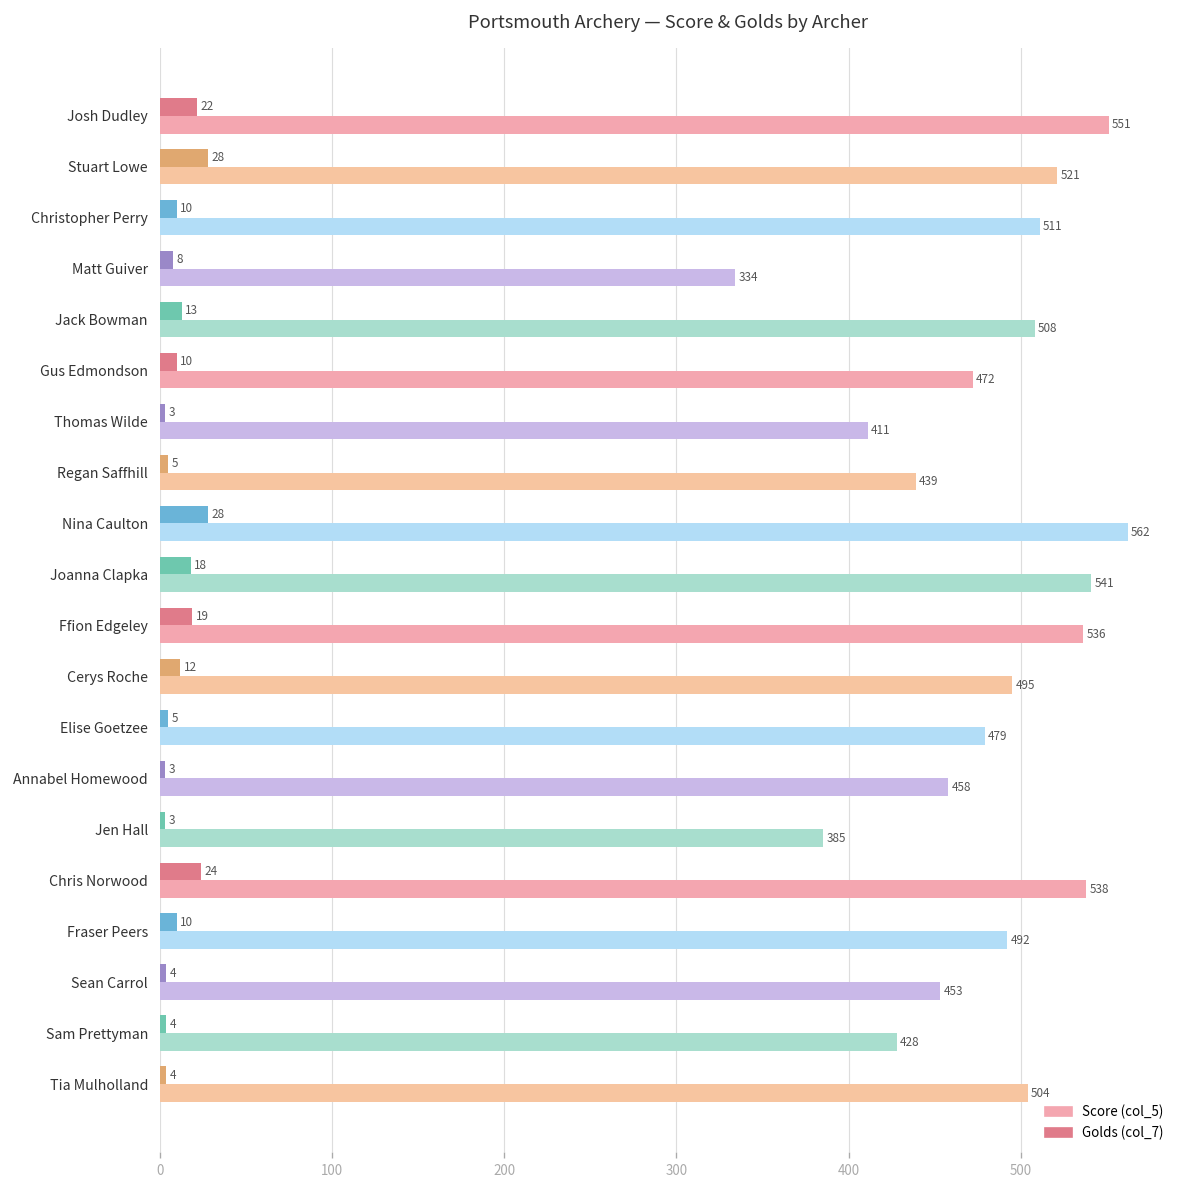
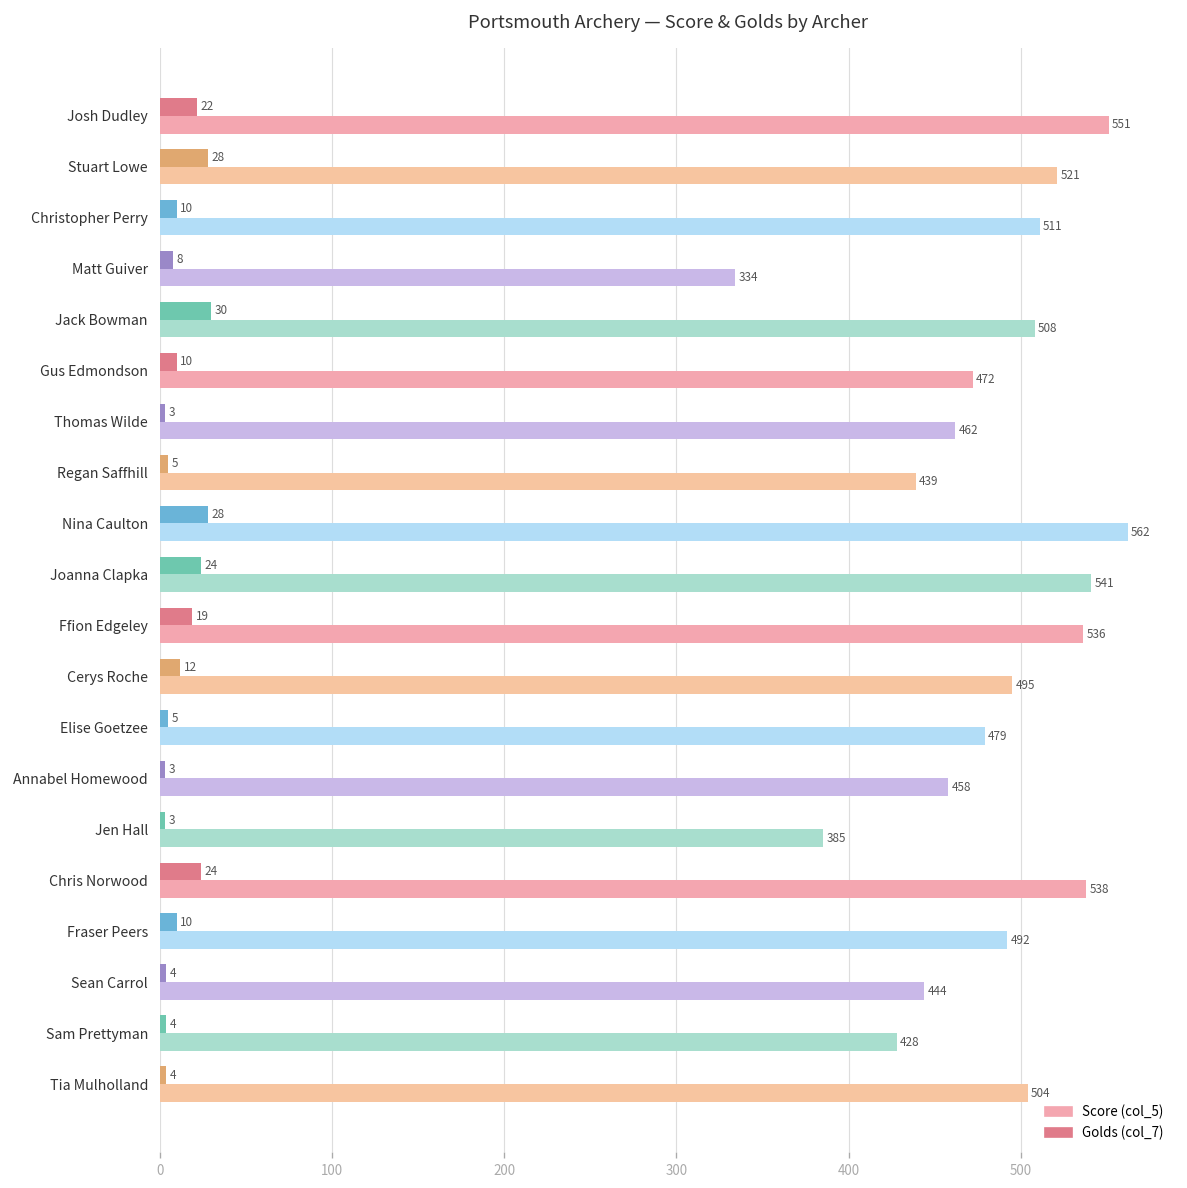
  {
    "Score (col_5)": {
      "Josh Dudley": 551,
      "Stuart Lowe": 521,
      "Christopher Perry": 511,
      "Matt Guiver": 334,
      "Jack Bowman": 508,
      "Gus Edmondson": 472,
-     "Thomas Wilde": 411,
+     "Thomas Wilde": 462,
      "Regan Saffhill": 439,
      "Nina Caulton": 562,
      "Joanna Clapka": 541,
      "Ffion Edgeley": 536,
      "Cerys Roche": 495,
      "Elise Goetzee": 479,
      "Annabel Homewood": 458,
      "Jen Hall": 385,
      "Chris Norwood": 538,
      "Fraser Peers": 492,
-     "Sean Carrol": 453,
+     "Sean Carrol": 444,
      "Sam Prettyman": 428,
      "Tia Mulholland": 504
    },
    "Golds (col_7)": {
      "Josh Dudley": 22,
      "Stuart Lowe": 28,
      "Christopher Perry": 10,
      "Matt Guiver": 8,
-     "Jack Bowman": 13,
+     "Jack Bowman": 30,
      "Gus Edmondson": 10,
      "Thomas Wilde": 3,
      "Regan Saffhill": 5,
      "Nina Caulton": 28,
-     "Joanna Clapka": 18,
+     "Joanna Clapka": 24,
      "Ffion Edgeley": 19,
      "Cerys Roche": 12,
      "Elise Goetzee": 5,
      "Annabel Homewood": 3,
      "Jen Hall": 3,
      "Chris Norwood": 24,
      "Fraser Peers": 10,
      "Sean Carrol": 4,
      "Sam Prettyman": 4,
      "Tia Mulholland": 4
    }
  }
